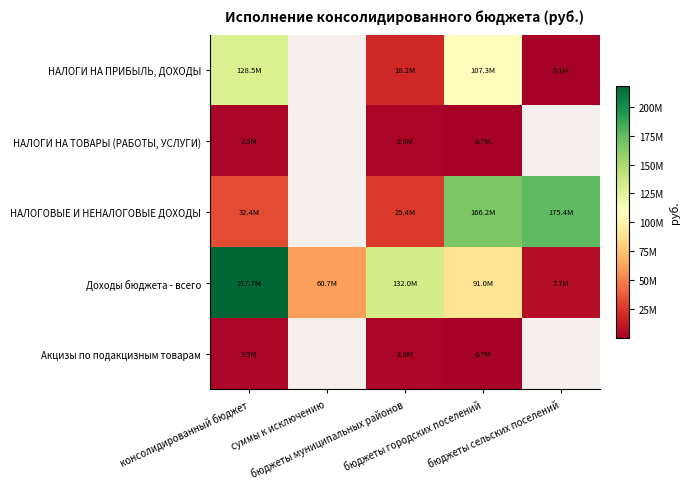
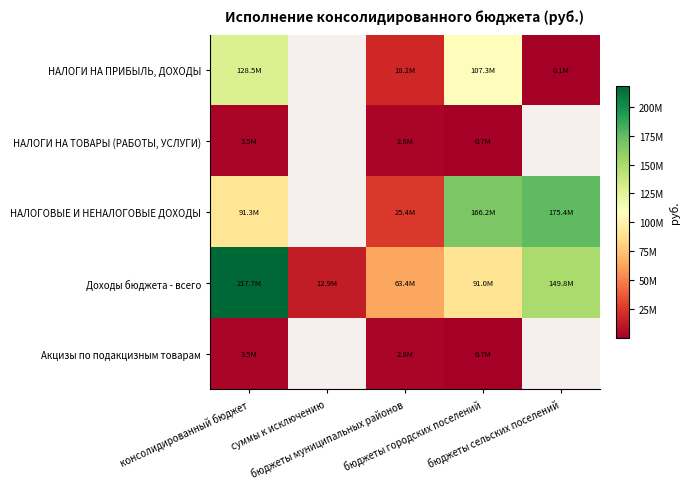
  {
    "НАЛОГИ НА ПРИБЫЛЬ, ДОХОДЫ": {
      "консолидированный бюджет": "128.5M",
      "бюджеты муниципальных районов": "18.2M",
      "бюджеты городских поселений": "107.3M",
      "бюджеты сельских поселений": "0.1M"
    },
    "НАЛОГИ НА ТОВАРЫ (РАБОТЫ, УСЛУГИ)": {
      "консолидированный бюджет": "3.5M",
      "бюджеты муниципальных районов": "2.8M",
      "бюджеты городских поселений": "0.7M"
    },
    "НАЛОГОВЫЕ И НЕНАЛОГОВЫЕ ДОХОДЫ": {
-     "консолидированный бюджет": "32.4M",
+     "консолидированный бюджет": "91.3M",
      "бюджеты муниципальных районов": "25.4M",
      "бюджеты городских поселений": "166.2M",
      "бюджеты сельских поселений": "175.4M"
    },
    "Доходы бюджета - всего": {
      "консолидированный бюджет": "217.7M",
-     "суммы к исключению": "60.7M",
-     "бюджеты муниципальных районов": "132.0M",
+     "суммы к исключению": "12.9M",
+     "бюджеты муниципальных районов": "63.4M",
      "бюджеты городских поселений": "91.0M",
-     "бюджеты сельских поселений": "7.7M"
+     "бюджеты сельских поселений": "149.8M"
    },
    "Акцизы по подакцизным товарам": {
      "консолидированный бюджет": "3.5M",
      "бюджеты муниципальных районов": "2.8M",
      "бюджеты городских поселений": "0.7M"
    }
  }
